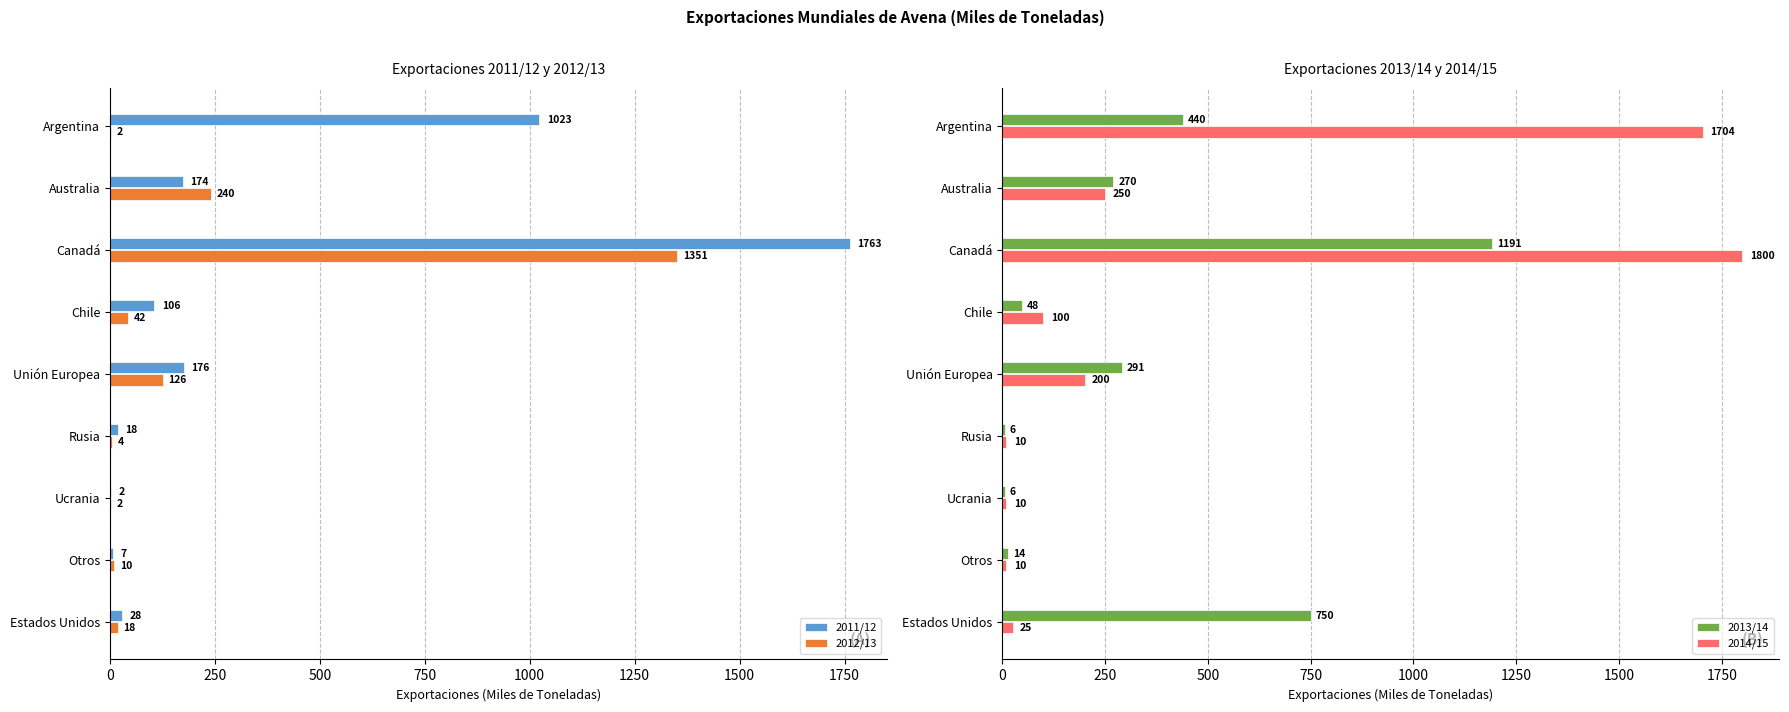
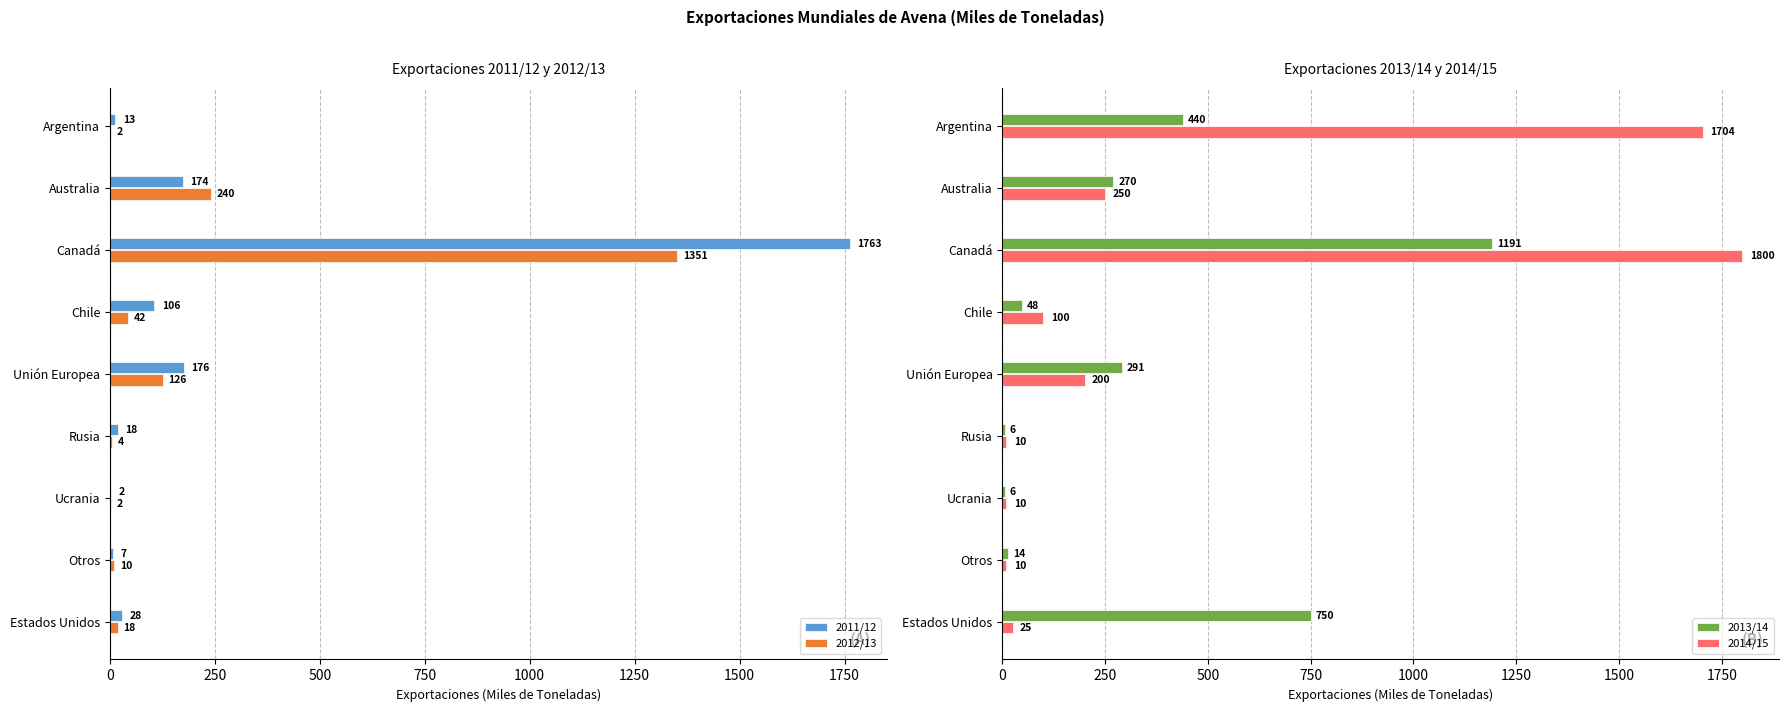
  {
    "Exportaciones 2011/12 y 2012/13": {
      "2011/12": {
-       "Argentina": 1023,
+       "Argentina": 13,
        "Australia": 174,
        "Canadá": 1763,
        "Chile": 106,
        "Unión Europea": 176,
        "Rusia": 18,
        "Ucrania": 2,
        "Otros": 7,
        "Estados Unidos": 28
      },
      "2012/13": {
        "Argentina": 2,
        "Australia": 240,
        "Canadá": 1351,
        "Chile": 42,
        "Unión Europea": 126,
        "Rusia": 4,
        "Ucrania": 2,
        "Otros": 10,
        "Estados Unidos": 18
      }
    },
    "Exportaciones 2013/14 y 2014/15": {
      "2013/14": {
        "Argentina": 440,
        "Australia": 270,
        "Canadá": 1191,
        "Chile": 48,
        "Unión Europea": 291,
        "Rusia": 6,
        "Ucrania": 6,
        "Otros": 14,
        "Estados Unidos": 750
      },
      "2014/15": {
        "Argentina": 1704,
        "Australia": 250,
        "Canadá": 1800,
        "Chile": 100,
        "Unión Europea": 200,
        "Rusia": 10,
        "Ucrania": 10,
        "Otros": 10,
        "Estados Unidos": 25
      }
    }
  }
